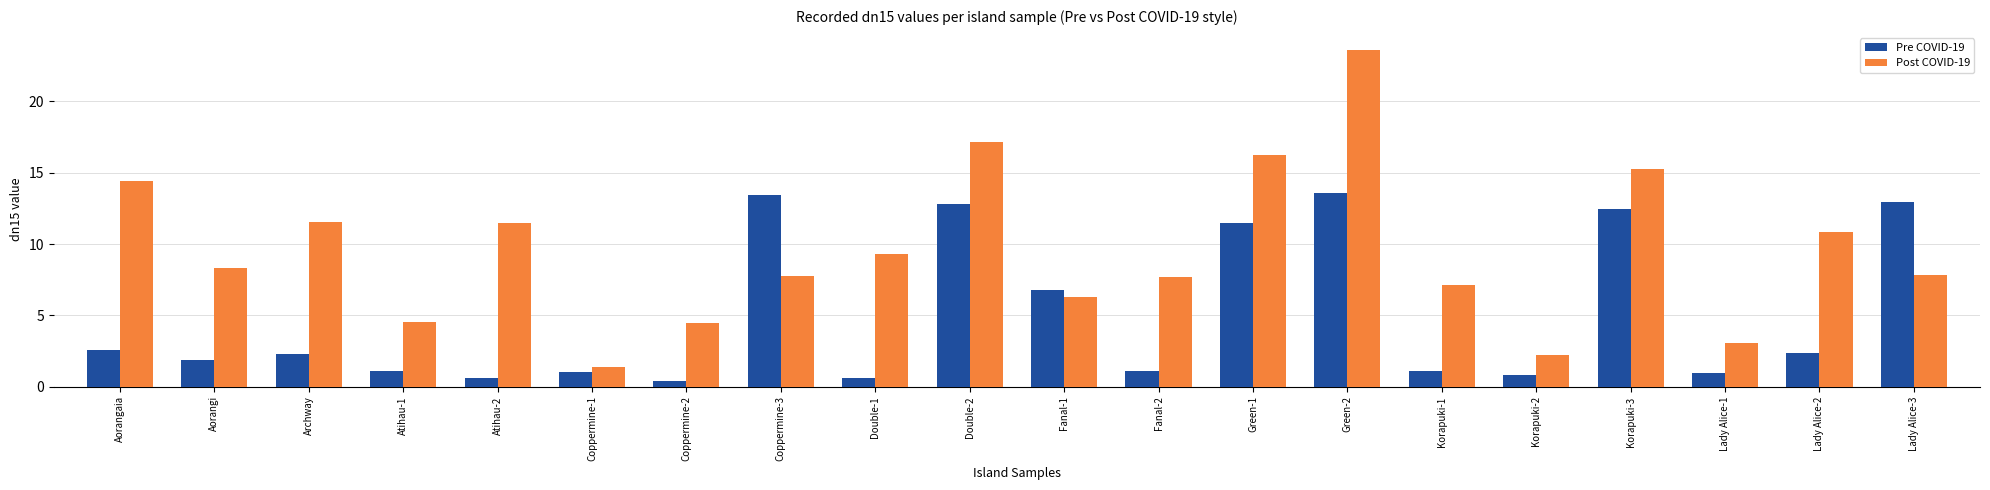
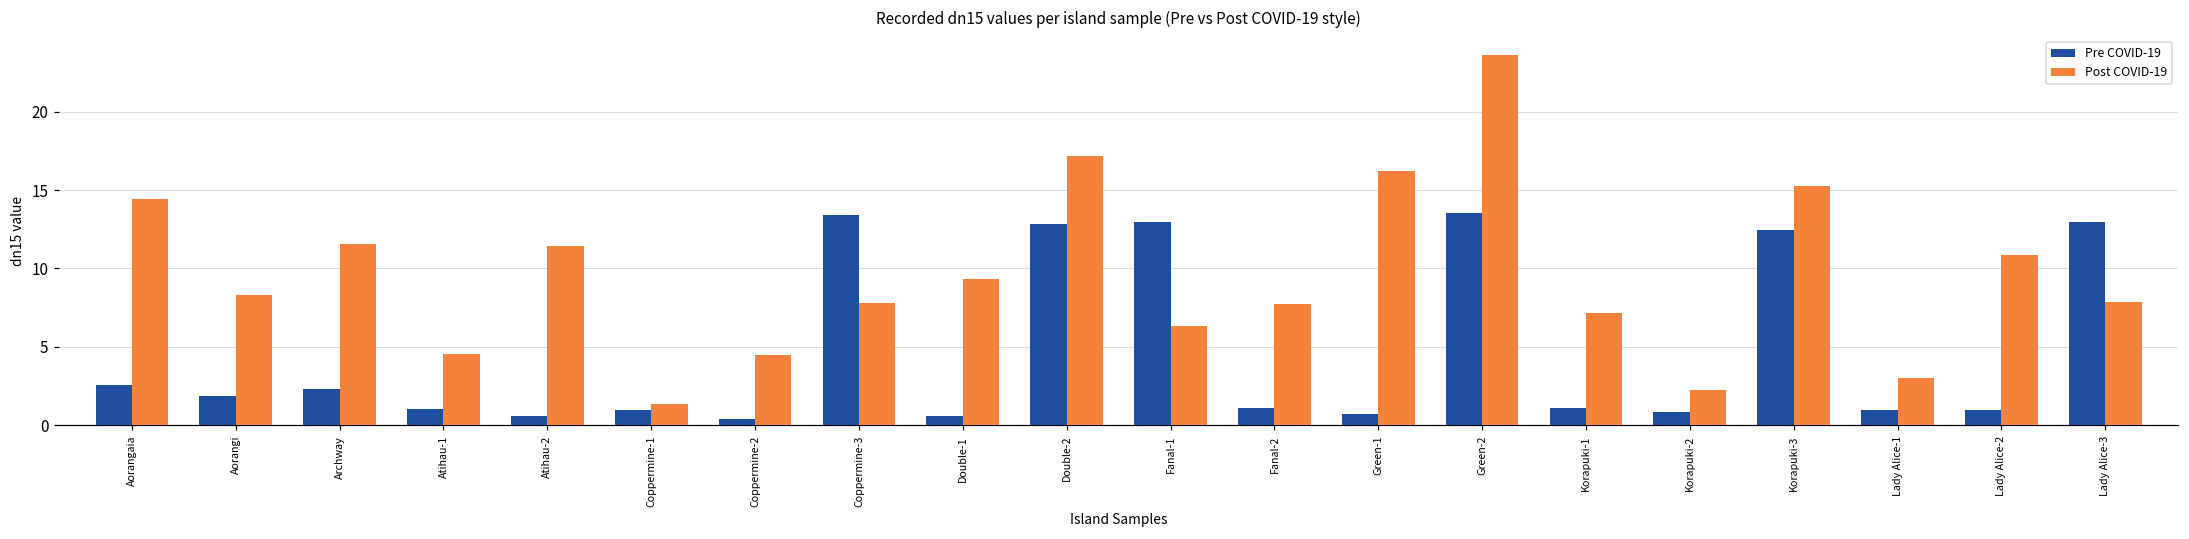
  {
    "Pre COVID-19": {
      "Aorangaia": 2.5,
      "Aorangi": 1.8,
      "Archway": 2.3,
      "Atihau-1": 1.1,
      "Atihau-2": 0.6,
      "Coppermine-1": 1.0,
      "Coppermine-2": 0.4,
      "Coppermine-3": 13.4,
      "Double-1": 0.6,
      "Double-2": 12.8,
-     "Fanal-1": 6.8,
+     "Fanal-1": 13.0,
      "Fanal-2": 1.1,
-     "Green-1": 11.5,
+     "Green-1": 0.7,
      "Green-2": 13.6,
      "Korapuki-1": 1.1,
      "Korapuki-2": 0.8,
      "Korapuki-3": 12.4,
      "Lady Alice-1": 1.0,
-     "Lady Alice-2": 2.3,
+     "Lady Alice-2": 1.0,
      "Lady Alice-3": 12.9
    },
    "Post COVID-19": {
      "Aorangaia": 14.4,
      "Aorangi": 8.3,
      "Archway": 11.5,
      "Atihau-1": 4.5,
      "Atihau-2": 11.4,
      "Coppermine-1": 1.3,
      "Coppermine-2": 4.5,
      "Coppermine-3": 7.8,
      "Double-1": 9.3,
      "Double-2": 17.2,
      "Fanal-1": 6.3,
      "Fanal-2": 7.7,
      "Green-1": 16.2,
      "Green-2": 23.6,
      "Korapuki-1": 7.2,
      "Korapuki-2": 2.2,
      "Korapuki-3": 15.2,
      "Lady Alice-1": 3.0,
      "Lady Alice-2": 10.9,
      "Lady Alice-3": 7.9
    }
  }
